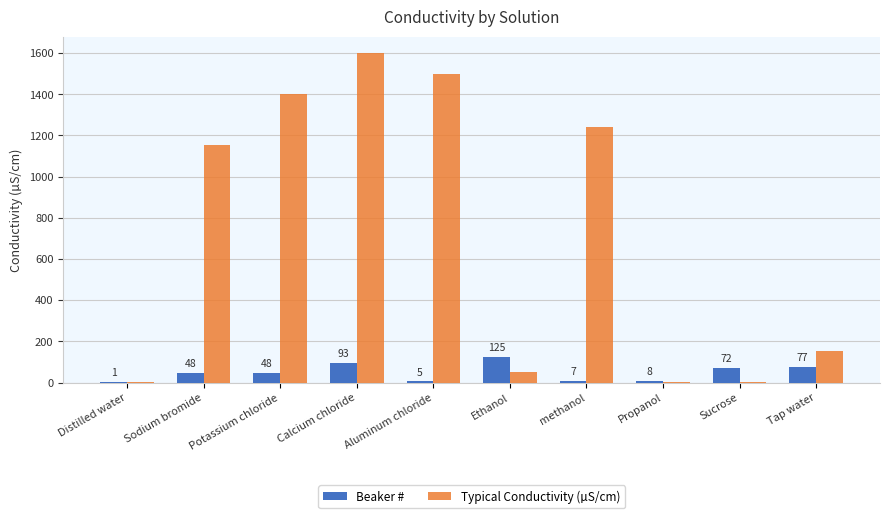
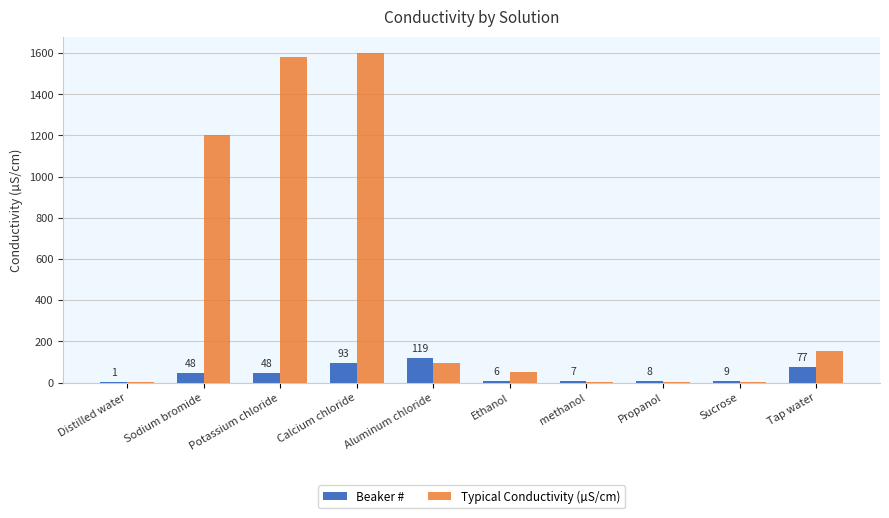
  {
    "Beaker #": {
      "Distilled water": 1,
      "Sodium bromide": 48,
      "Potassium chloride": 48,
      "Calcium chloride": 93,
-     "Aluminum chloride": 5,
-     "Ethanol": 125,
+     "Aluminum chloride": 119,
+     "Ethanol": 6,
      "methanol": 7,
      "Propanol": 8,
-     "Sucrose": 72,
+     "Sucrose": 9,
      "Tap water": 77
    },
    "Typical Conductivity (µS/cm)": {
-     "Sodium bromide": 1150,
-     "Potassium chloride": 1400,
+     "Sodium bromide": 1200,
+     "Potassium chloride": 1580,
      "Calcium chloride": 1600,
-     "Aluminum chloride": 1500,
+     "Aluminum chloride": 90,
      "Ethanol": 50,
-     "methanol": 1240,
+     "methanol": 0,
      "Tap water": 150
    }
  }
